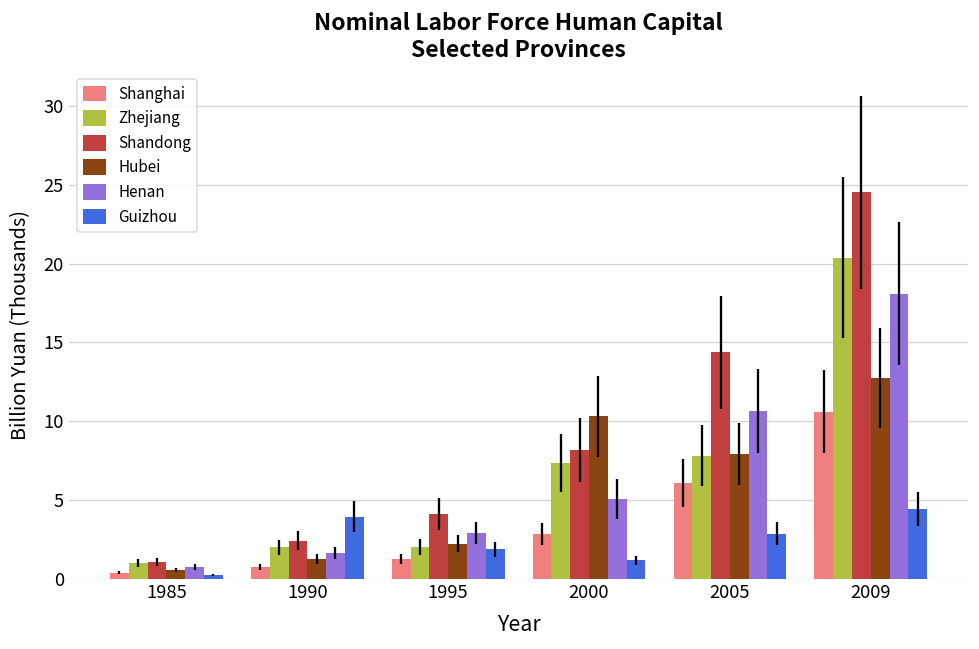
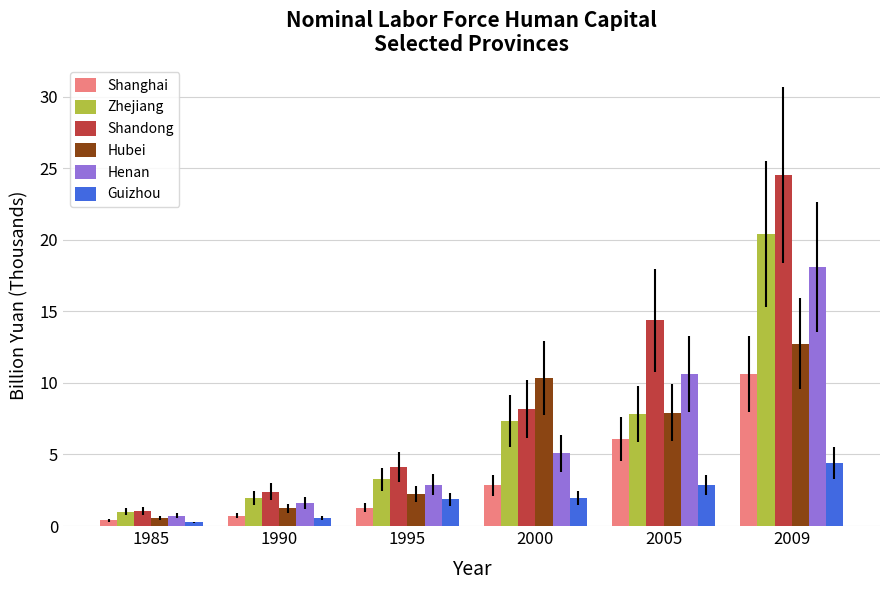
  {
    "Shanghai": {
      "1985": 0.4,
      "1990": 0.7,
      "1995": 1.3,
      "2000": 2.8,
      "2005": 6.1,
      "2009": 10.6
    },
    "Zhejiang": {
      "1985": 1.0,
      "1990": 2.0,
-     "1995": 2.0,
+     "1995": 3.3,
      "2000": 7.3,
      "2005": 7.8,
      "2009": 20.4
    },
    "Shandong": {
      "1985": 1.1,
      "1990": 2.4,
      "1995": 4.1,
      "2000": 8.2,
      "2005": 14.4,
      "2009": 24.5
    },
    "Hubei": {
      "1985": 0.5,
      "1990": 1.2,
      "1995": 2.2,
      "2000": 10.3,
      "2005": 7.9,
      "2009": 12.7
    },
    "Henan": {
      "1985": 0.7,
      "1990": 1.6,
      "1995": 2.9,
      "2000": 5.1,
      "2005": 10.6,
      "2009": 18.1
    },
    "Guizhou": {
      "1985": 0.3,
-     "1990": 3.9,
+     "1990": 0.6,
      "1995": 1.9,
-     "2000": 1.2,
+     "2000": 2.0,
      "2005": 2.9,
      "2009": 4.4
    }
  }
